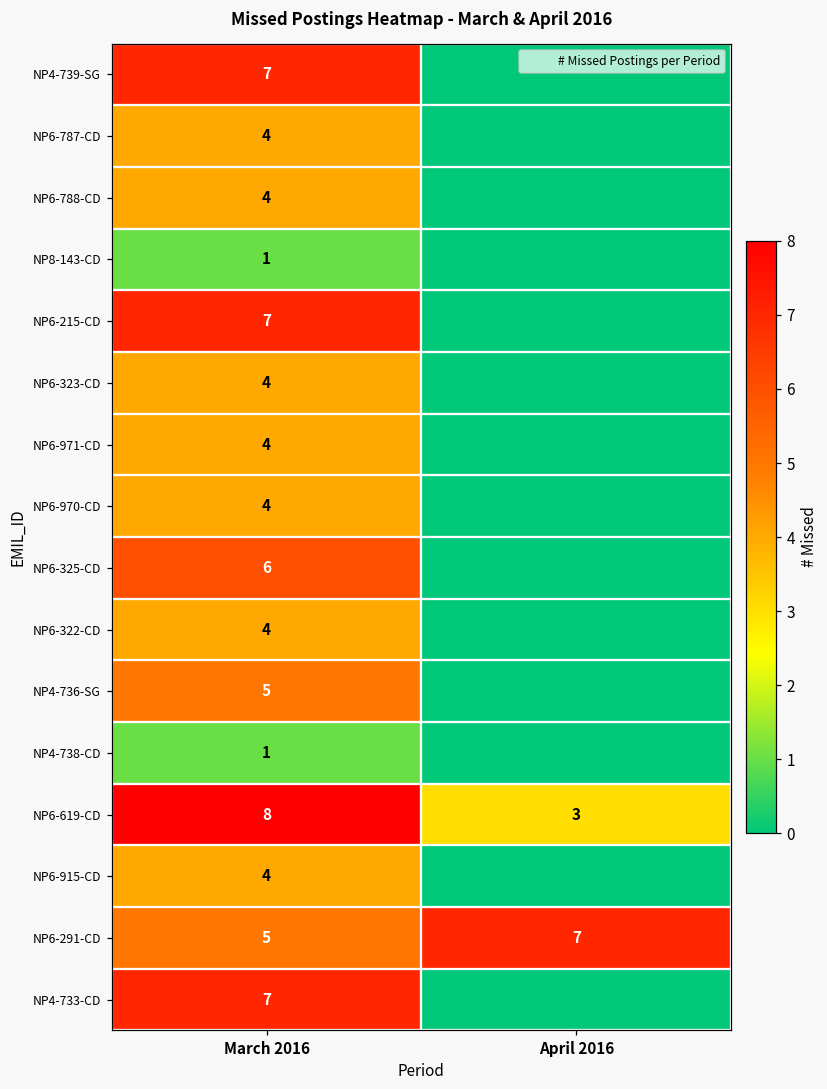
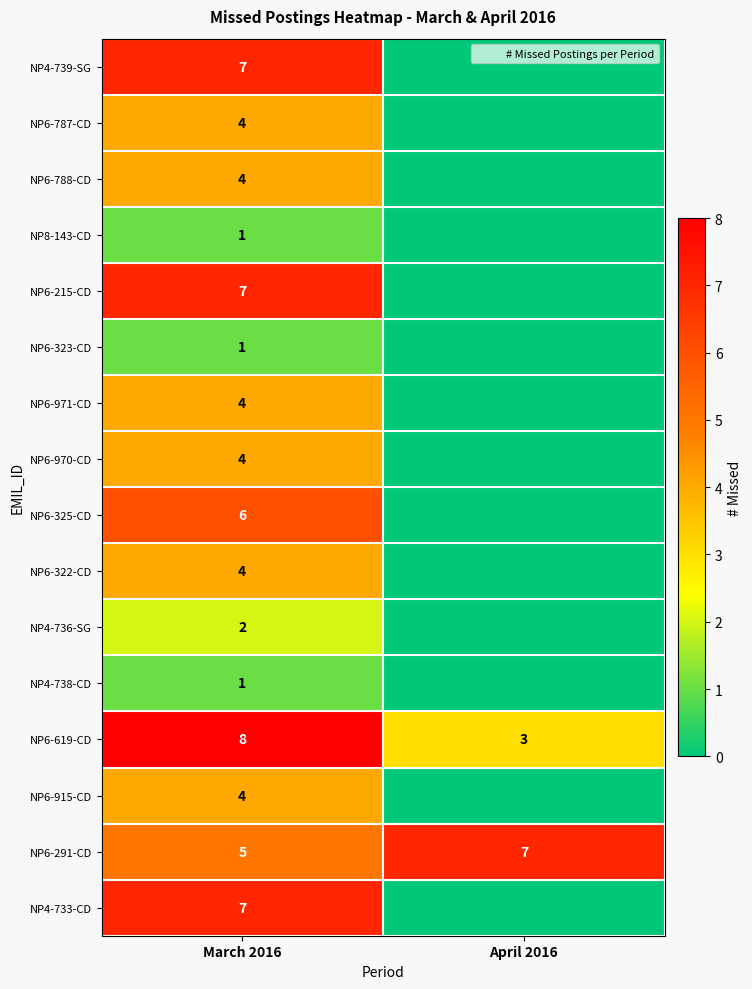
  {
    "NP4-739-SG": {
      "March 2016": 7
    },
    "NP6-787-CD": {
      "March 2016": 4
    },
    "NP6-788-CD": {
      "March 2016": 4
    },
    "NP8-143-CD": {
      "March 2016": 1
    },
    "NP6-215-CD": {
      "March 2016": 7
    },
    "NP6-323-CD": {
-     "March 2016": 4
+     "March 2016": 1
    },
    "NP6-971-CD": {
      "March 2016": 4
    },
    "NP6-970-CD": {
      "March 2016": 4
    },
    "NP6-325-CD": {
      "March 2016": 6
    },
    "NP6-322-CD": {
      "March 2016": 4
    },
    "NP4-736-SG": {
-     "March 2016": 5
+     "March 2016": 2
    },
    "NP4-738-CD": {
      "March 2016": 1
    },
    "NP6-619-CD": {
      "March 2016": 8,
      "April 2016": 3
    },
    "NP6-915-CD": {
      "March 2016": 4
    },
    "NP6-291-CD": {
      "March 2016": 5,
      "April 2016": 7
    },
    "NP4-733-CD": {
      "March 2016": 7
    }
  }
